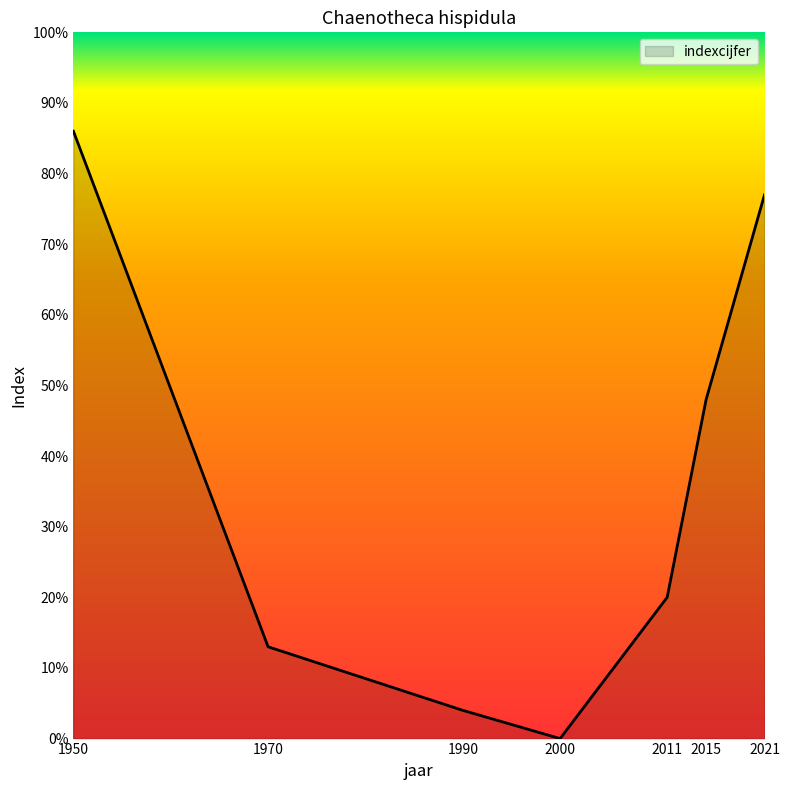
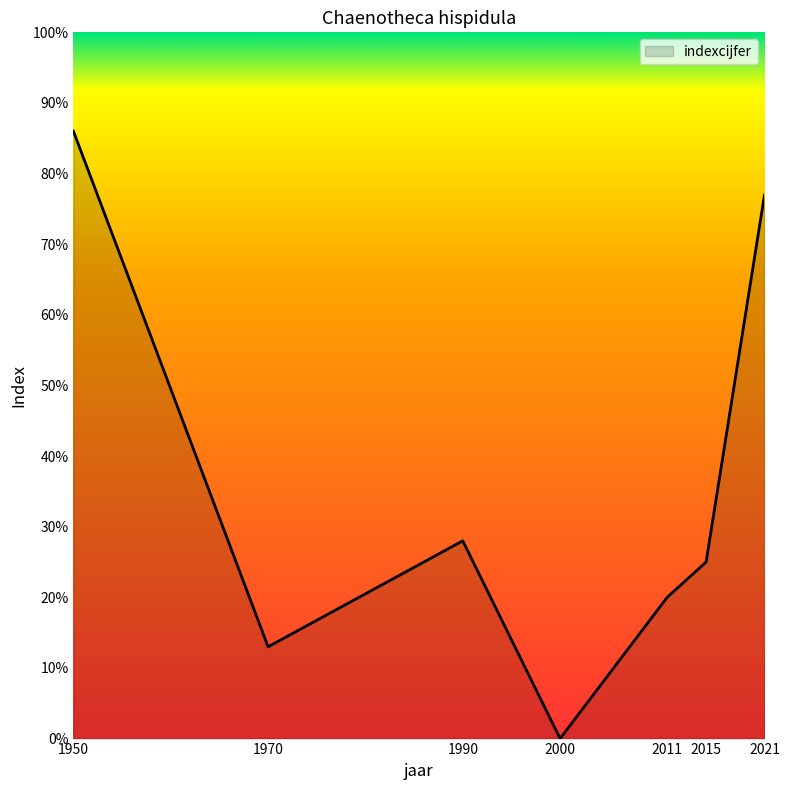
  {
    "1950": "86%",
    "1970": "13%",
-   "1990": "4%",
+   "1990": "28%",
    "2000": "0%",
    "2011": "20%",
-   "2015": "48%",
+   "2015": "25%",
    "2021": "77%"
  }
